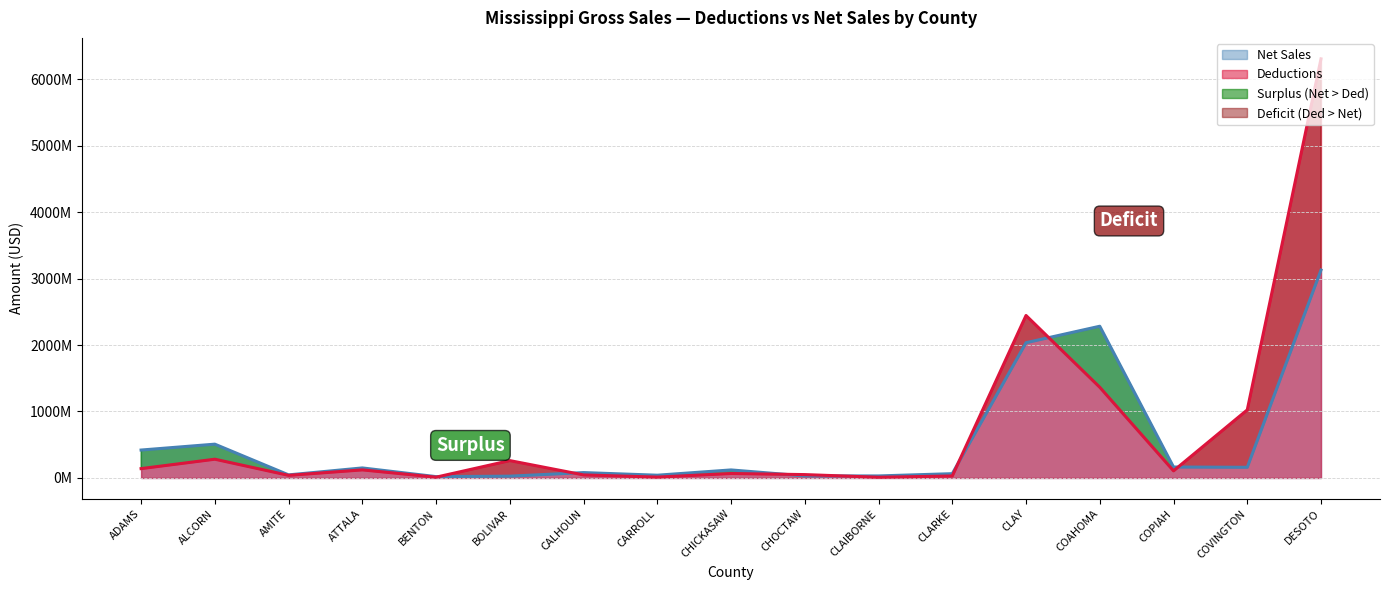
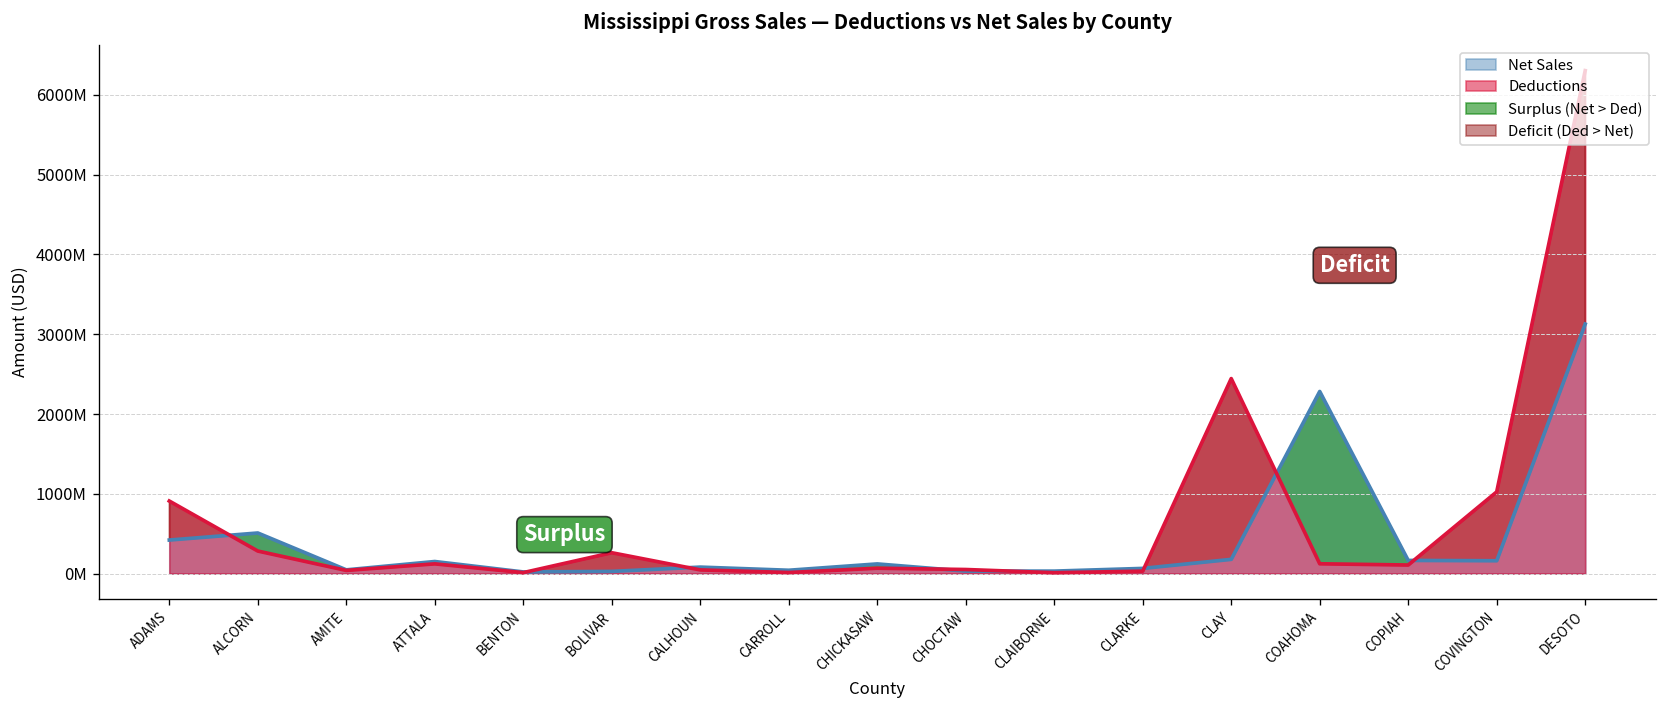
  {
    "Net Sales": {
      "ADAMS": 400000000,
      "ALCORN": 500000000,
      "BOLIVAR": 0,
      "CHICKASAW": 100000000,
-     "CLAY": 2000000000,
+     "CLAY": 200000000,
      "COAHOMA": 2300000000,
      "COPIAH": 200000000,
      "COVINGTON": 200000000,
      "DESOTO": 3100000000
    },
    "Deductions": {
-     "ADAMS": 100000000,
+     "ADAMS": 900000000,
      "ALCORN": 300000000,
      "BOLIVAR": 300000000,
      "CHICKASAW": 100000000,
      "CLAY": 2400000000,
-     "COAHOMA": 1400000000,
+     "COAHOMA": 100000000,
      "COPIAH": 100000000,
      "COVINGTON": 1000000000
    }
  }
